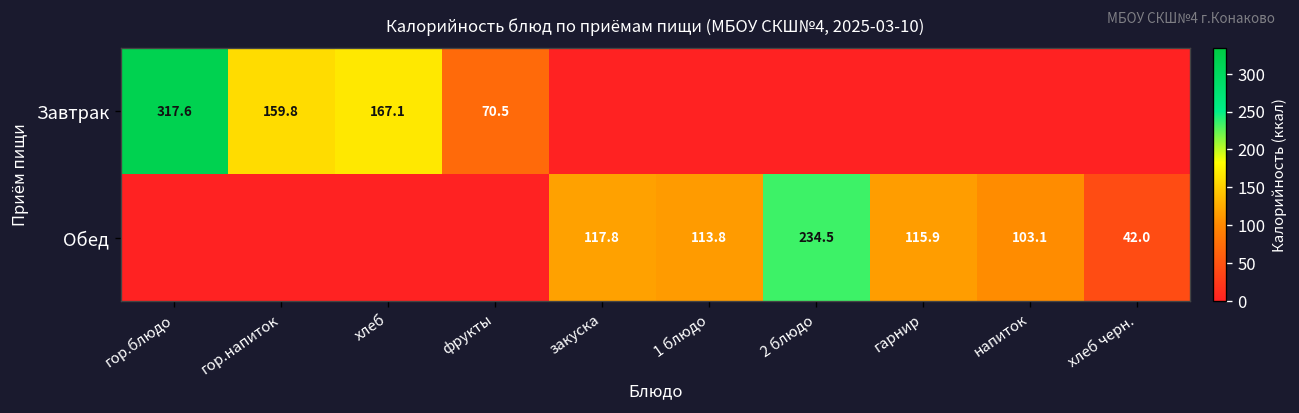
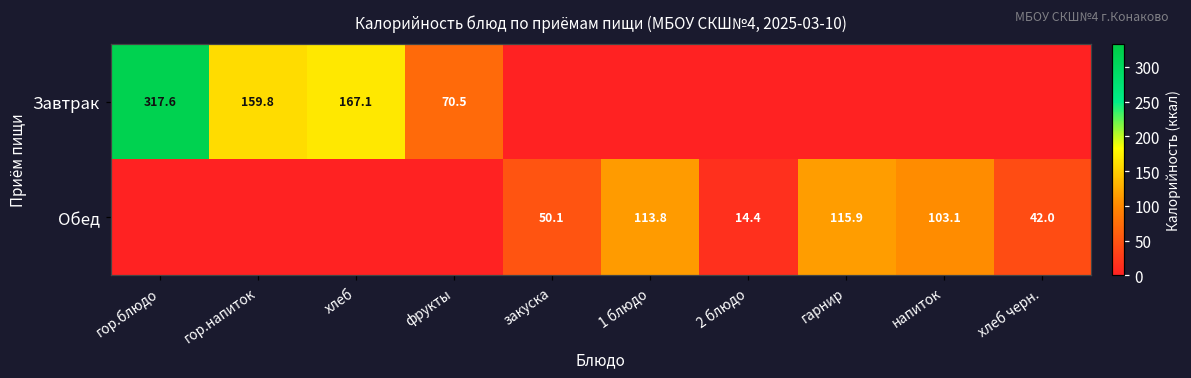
  {
    "Завтрак": {
      "гор.блюдо": 317.6,
      "гор.напиток": 159.8,
      "хлеб": 167.1,
      "фрукты": 70.5
    },
    "Обед": {
-     "закуска": 117.8,
+     "закуска": 50.1,
      "1 блюдо": 113.8,
-     "2 блюдо": 234.5,
+     "2 блюдо": 14.4,
      "гарнир": 115.9,
      "напиток": 103.1,
      "хлеб черн.": 42.0
    }
  }
